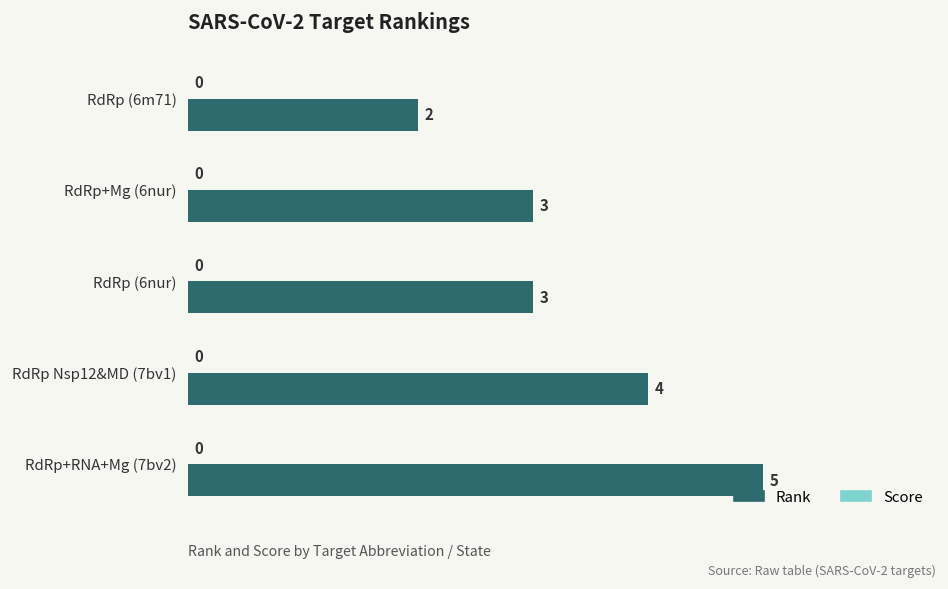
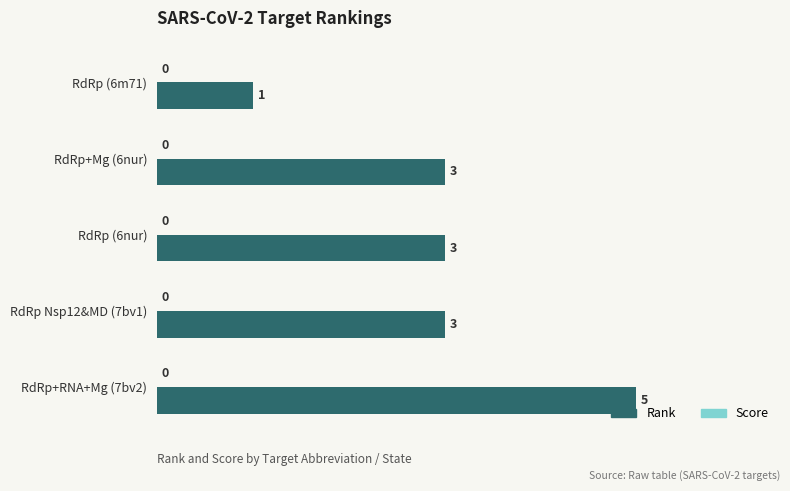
  {
    "Rank": {
-     "RdRp (6m71)": 2,
+     "RdRp (6m71)": 1,
      "RdRp+Mg (6nur)": 3,
      "RdRp (6nur)": 3,
-     "RdRp Nsp12&MD (7bv1)": 4,
+     "RdRp Nsp12&MD (7bv1)": 3,
      "RdRp+RNA+Mg (7bv2)": 5
    },
    "Score": {
      "RdRp (6m71)": 0,
      "RdRp+Mg (6nur)": 0,
      "RdRp (6nur)": 0,
      "RdRp Nsp12&MD (7bv1)": 0,
      "RdRp+RNA+Mg (7bv2)": 0
    }
  }
